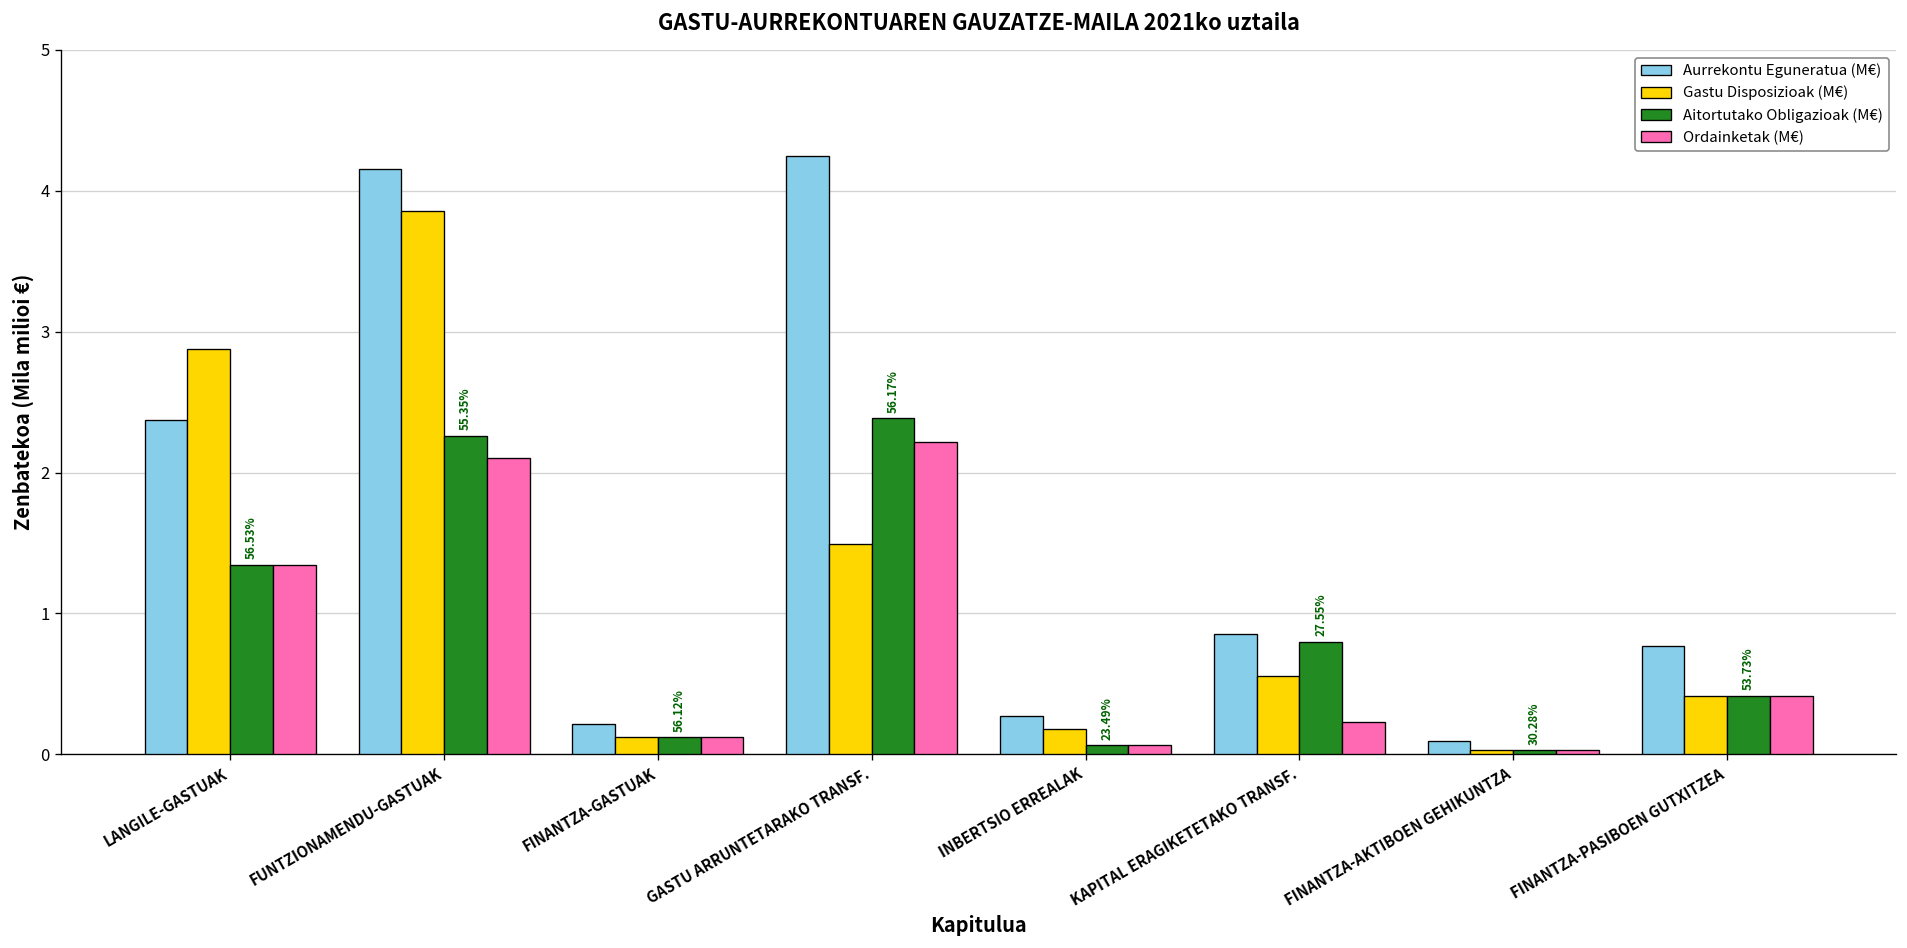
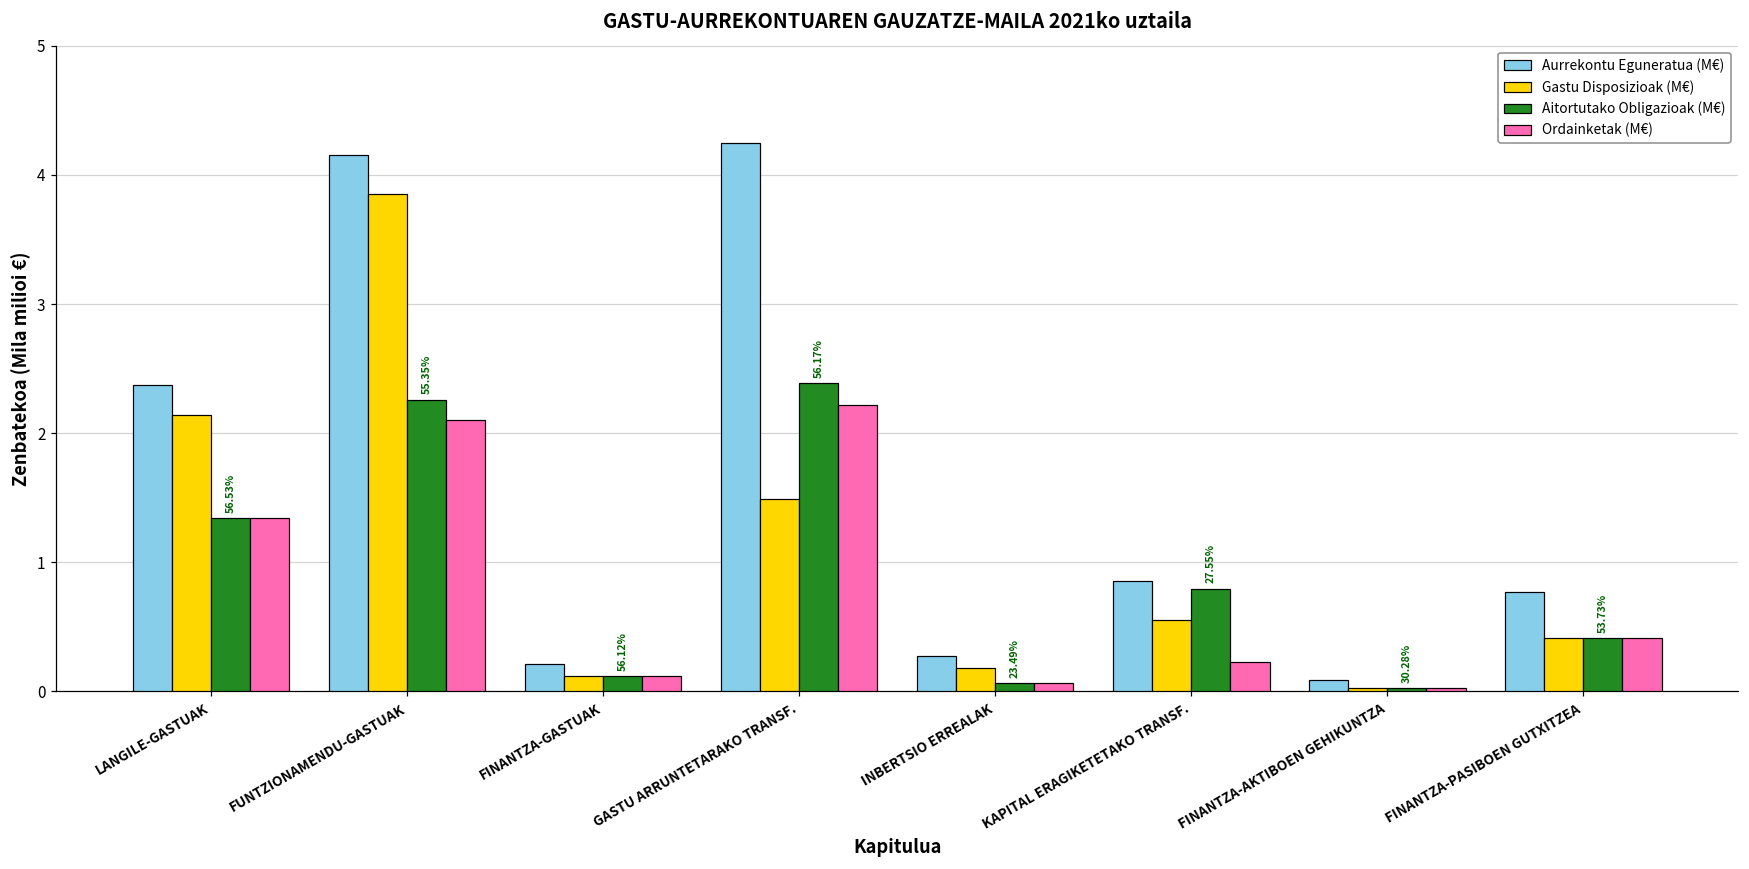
  {
    "Aurrekontu Eguneratua (M€)": {
      "LANGILE-GASTUAK": 2.38,
      "FUNTZIONAMENDU-GASTUAK": 4.15,
      "FINANTZA-GASTUAK": 0.22,
      "GASTU ARRUNTETARAKO TRANSF.": 4.25,
      "INBERTSIO ERREALAK": 0.27,
      "KAPITAL ERAGIKETETAKO TRANSF.": 0.86,
      "FINANTZA-AKTIBOEN GEHIKUNTZA": 0.09,
      "FINANTZA-PASIBOEN GUTXITZEA": 0.77
    },
    "Gastu Disposizioak (M€)": {
-     "LANGILE-GASTUAK": 2.87,
+     "LANGILE-GASTUAK": 2.14,
      "FUNTZIONAMENDU-GASTUAK": 3.86,
      "FINANTZA-GASTUAK": 0.12,
      "GASTU ARRUNTETARAKO TRANSF.": 1.49,
      "INBERTSIO ERREALAK": 0.18,
      "KAPITAL ERAGIKETETAKO TRANSF.": 0.56,
      "FINANTZA-AKTIBOEN GEHIKUNTZA": 0.03,
      "FINANTZA-PASIBOEN GUTXITZEA": 0.41
    },
    "Ordainketak (M€)": {
      "LANGILE-GASTUAK": 1.34,
      "FUNTZIONAMENDU-GASTUAK": 2.11,
      "FINANTZA-GASTUAK": 0.12,
      "GASTU ARRUNTETARAKO TRANSF.": 2.21,
      "INBERTSIO ERREALAK": 0.06,
      "KAPITAL ERAGIKETETAKO TRANSF.": 0.23,
      "FINANTZA-AKTIBOEN GEHIKUNTZA": 0.03,
      "FINANTZA-PASIBOEN GUTXITZEA": 0.41
    }
  }
